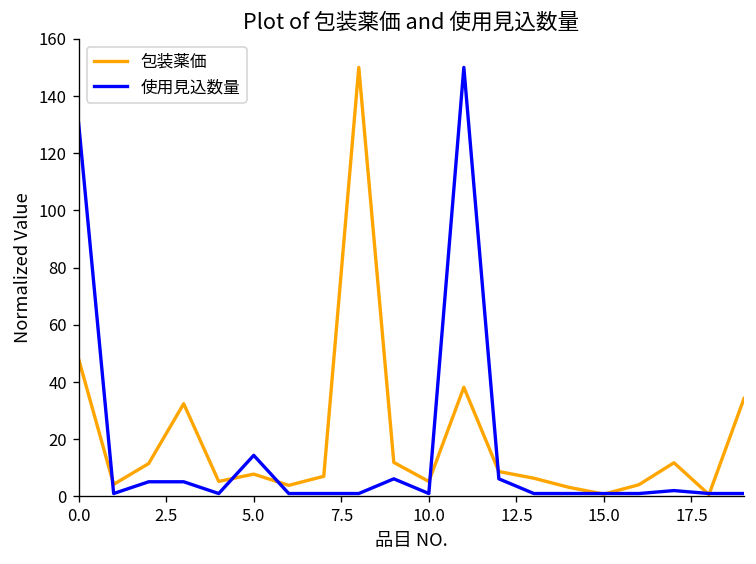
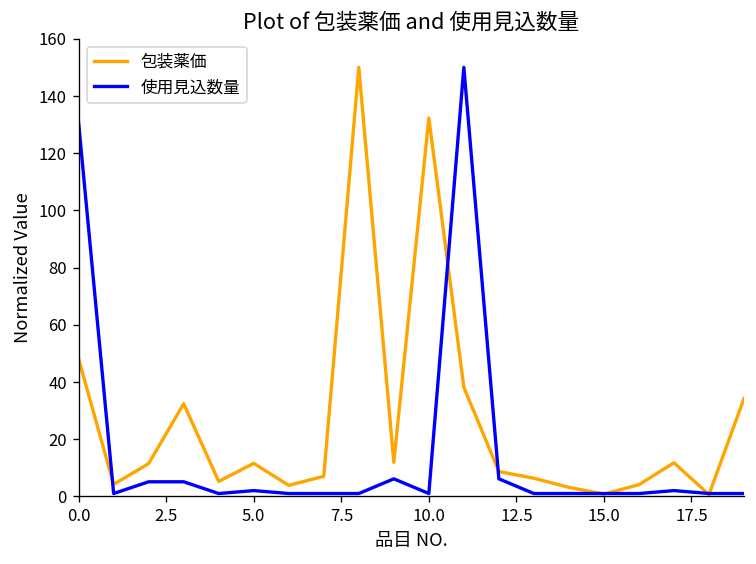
  {
    "包装薬価": {
      "0.0": 48,
-     "5.0": 8,
-     "10.0": 5
+     "5.0": 12,
+     "10.0": 132
    },
    "使用見込数量": {
      "0.0": 130,
-     "5.0": 14,
+     "5.0": 2,
      "10.0": 1
    }
  }
